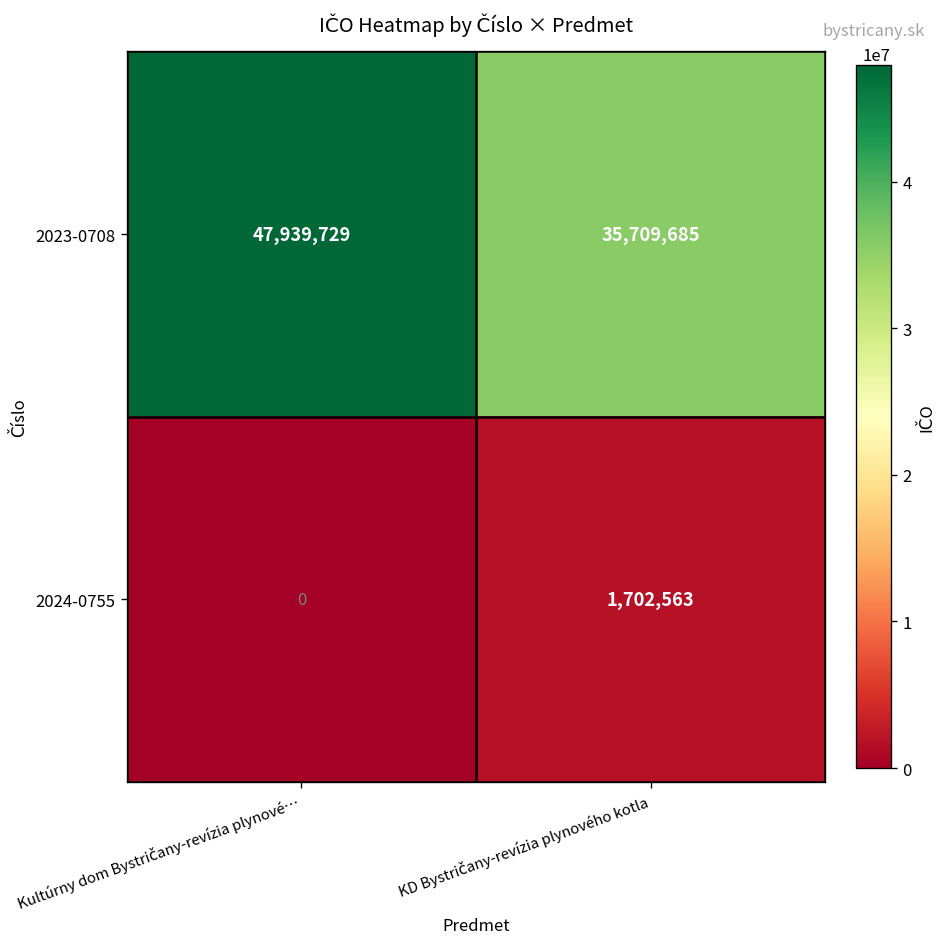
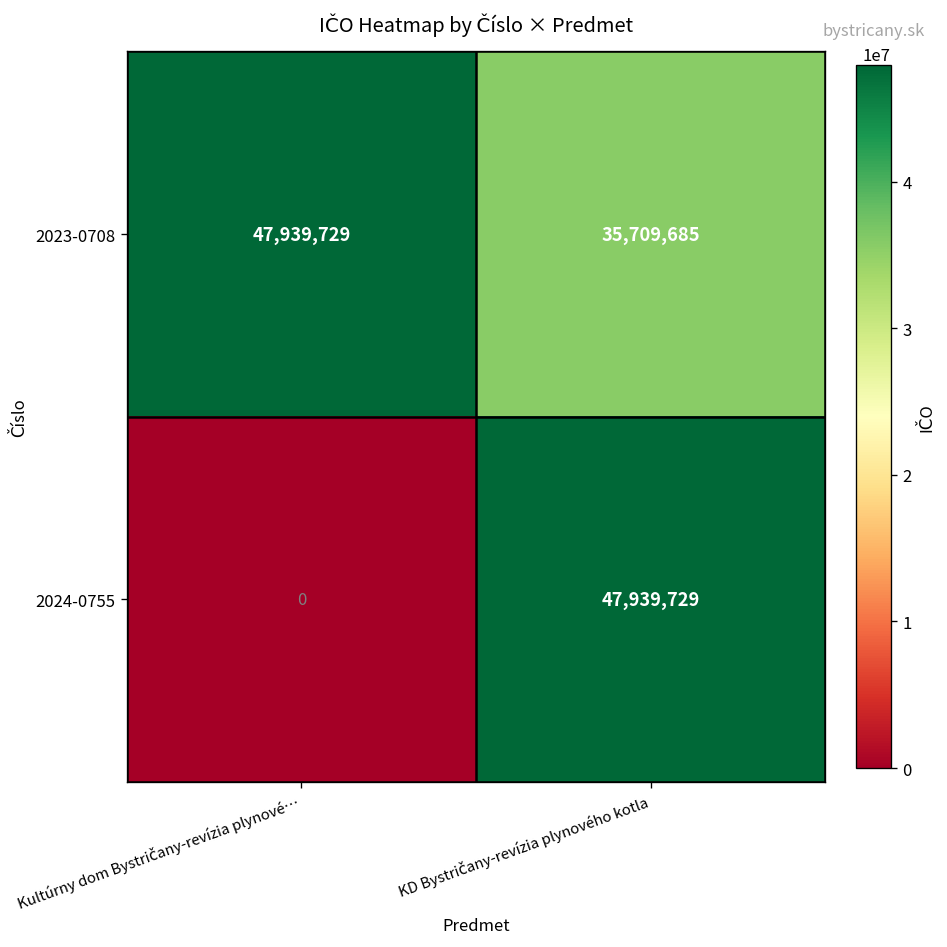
  {
    "2023-0708": {
      "Kultúrny dom Bystričany-revízia plynové…": "47,939,729",
      "KD Bystričany-revízia plynového kotla": "35,709,685"
    },
    "2024-0755": {
      "Kultúrny dom Bystričany-revízia plynové…": "0",
-     "KD Bystričany-revízia plynového kotla": "1,702,563"
+     "KD Bystričany-revízia plynového kotla": "47,939,729"
    }
  }
